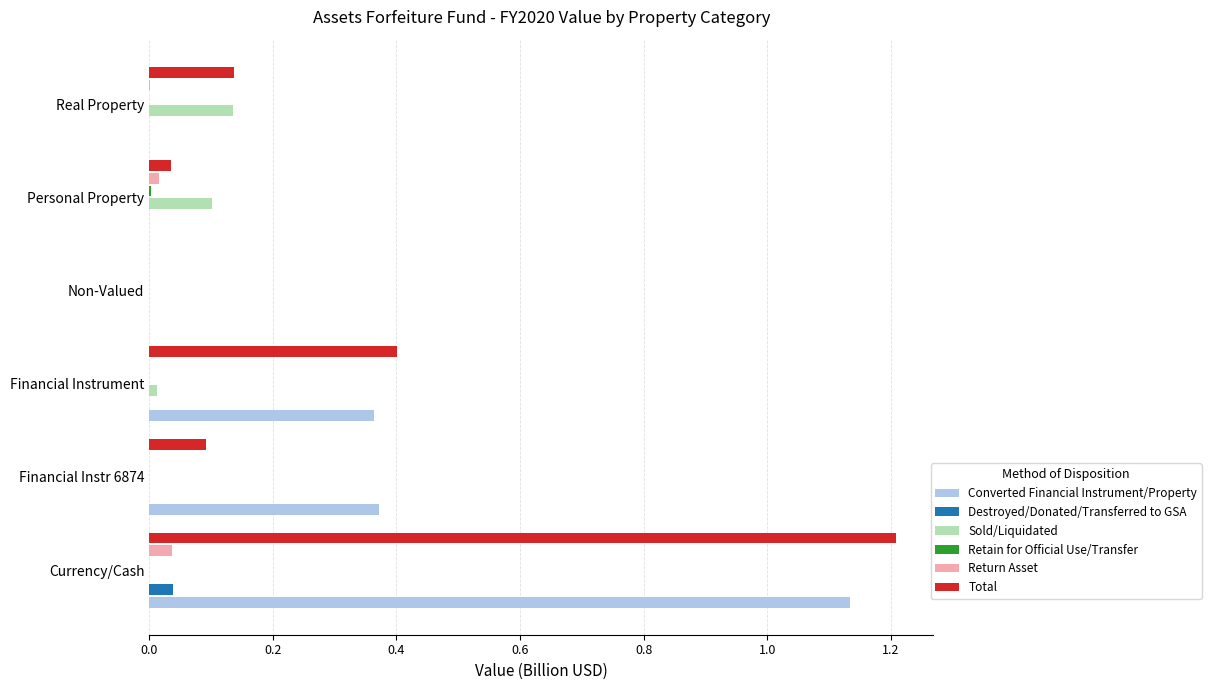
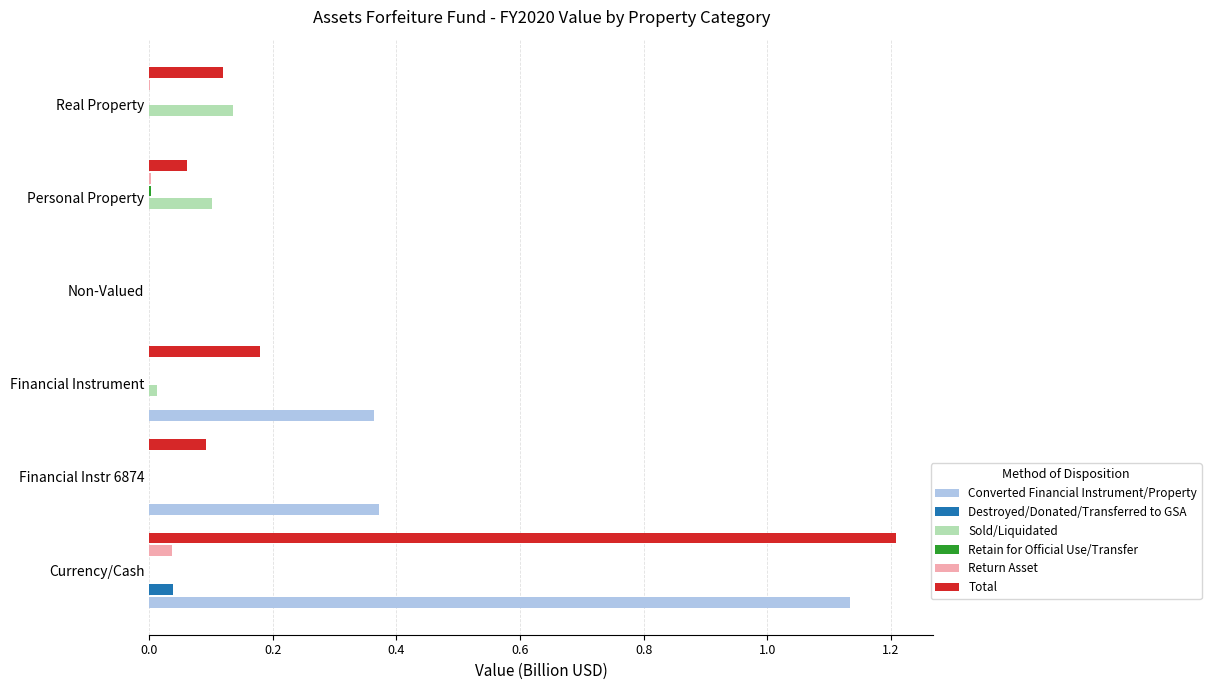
  {
    "Converted Financial Instrument/Property": {
      "Real Property": 0.00,
      "Non-Valued": 0.00,
      "Financial Instrument": 0.36,
      "Financial Instr 6874": 0.37,
      "Currency/Cash": 1.13
    },
    "Destroyed/Donated/Transferred to GSA": {
      "Real Property": 0.00,
      "Non-Valued": 0.00,
      "Financial Instr 6874": 0.00,
      "Currency/Cash": 0.04
    },
    "Sold/Liquidated": {
      "Real Property": 0.13,
      "Personal Property": 0.10,
      "Non-Valued": 0.00,
      "Financial Instrument": 0.01,
      "Currency/Cash": 0.00
    },
    "Retain for Official Use/Transfer": {
      "Real Property": 0.00,
      "Non-Valued": 0.00,
      "Financial Instrument": 0.00,
      "Financial Instr 6874": 0.00,
      "Currency/Cash": 0.00
    },
    "Return Asset": {
-     "Personal Property": 0.02,
+     "Personal Property": 0.00,
      "Non-Valued": 0.00,
      "Financial Instr 6874": 0.00,
      "Currency/Cash": 0.04
    },
    "Total": {
-     "Real Property": 0.14,
-     "Personal Property": 0.04,
+     "Real Property": 0.12,
+     "Personal Property": 0.06,
      "Non-Valued": 0.00,
-     "Financial Instrument": 0.40,
+     "Financial Instrument": 0.18,
      "Financial Instr 6874": 0.09,
      "Currency/Cash": 1.21
    }
  }
